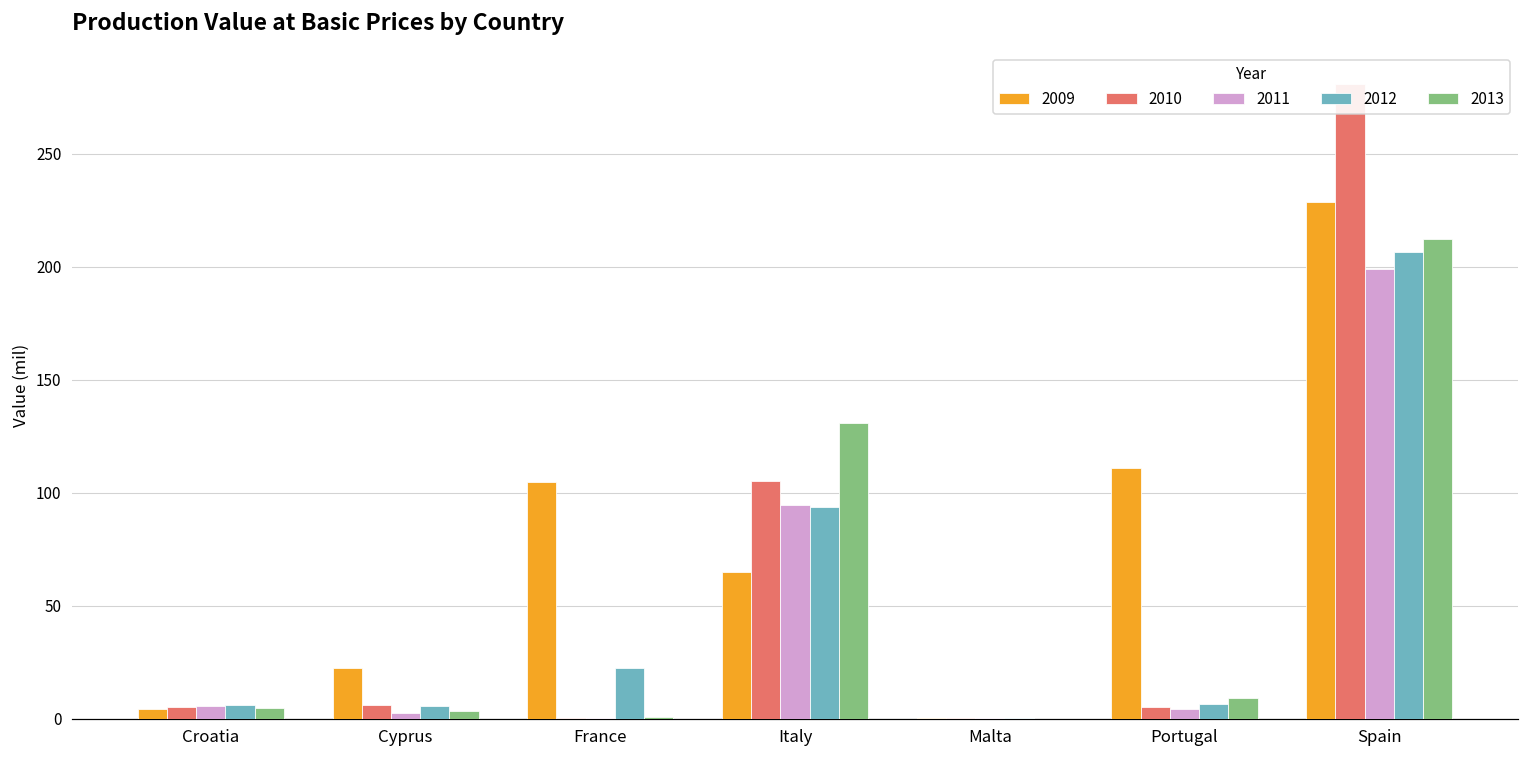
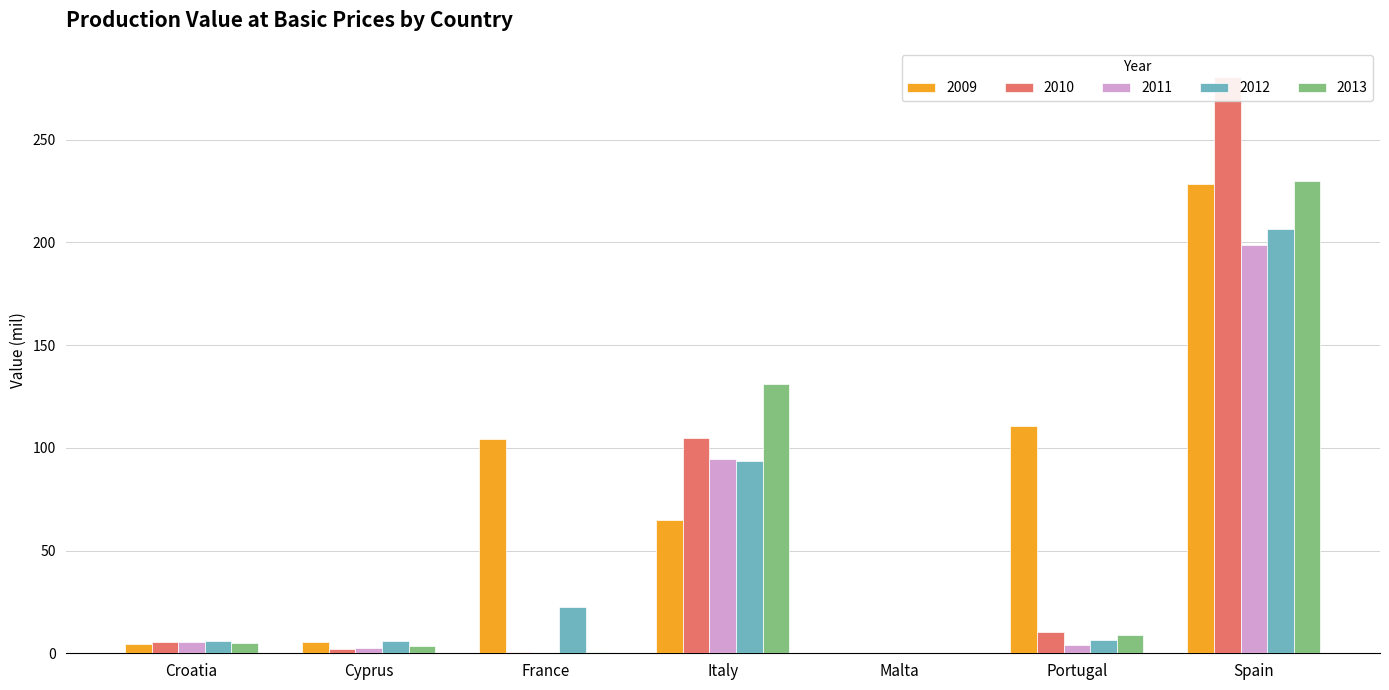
  {
    "2009": {
      "Croatia": 4,
-     "Cyprus": 22,
+     "Cyprus": 5,
      "France": 105,
      "Italy": 65,
      "Portugal": 111,
      "Spain": 229
    },
    "2010": {
      "Croatia": 5,
-     "Cyprus": 6,
+     "Cyprus": 2,
      "Italy": 105,
-     "Portugal": 5
+     "Portugal": 10
    },
    "2011": {
      "Croatia": 6,
      "Cyprus": 3,
      "Italy": 94,
      "Portugal": 4,
      "Spain": 199
    },
    "2012": {
      "Croatia": 6,
      "Cyprus": 6,
      "France": 23,
      "Italy": 94,
      "Portugal": 6,
      "Spain": 206
    },
    "2013": {
      "Croatia": 5,
      "Cyprus": 3,
      "Italy": 131,
      "Portugal": 9,
-     "Spain": 212
+     "Spain": 230
    }
  }
